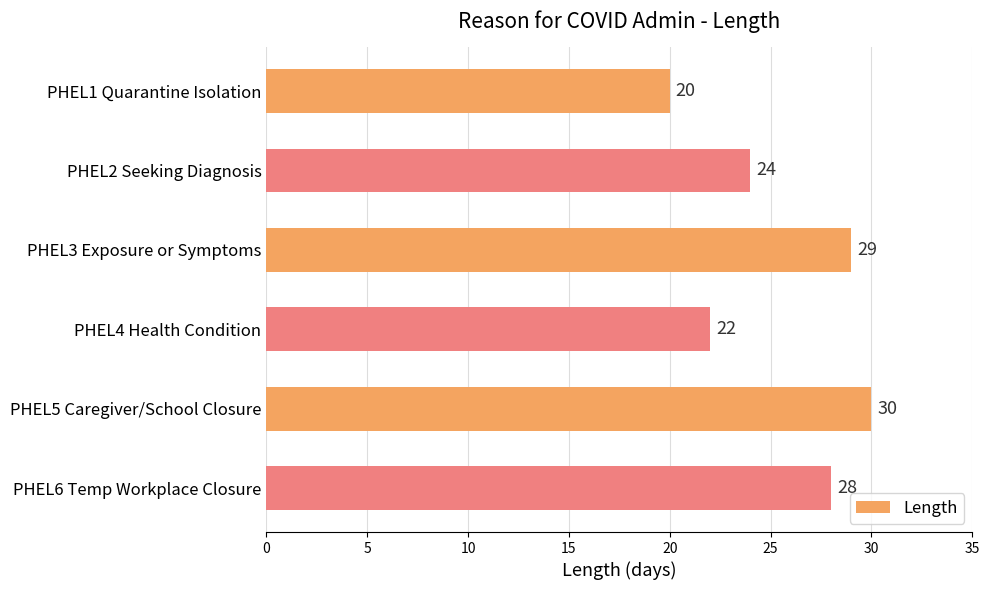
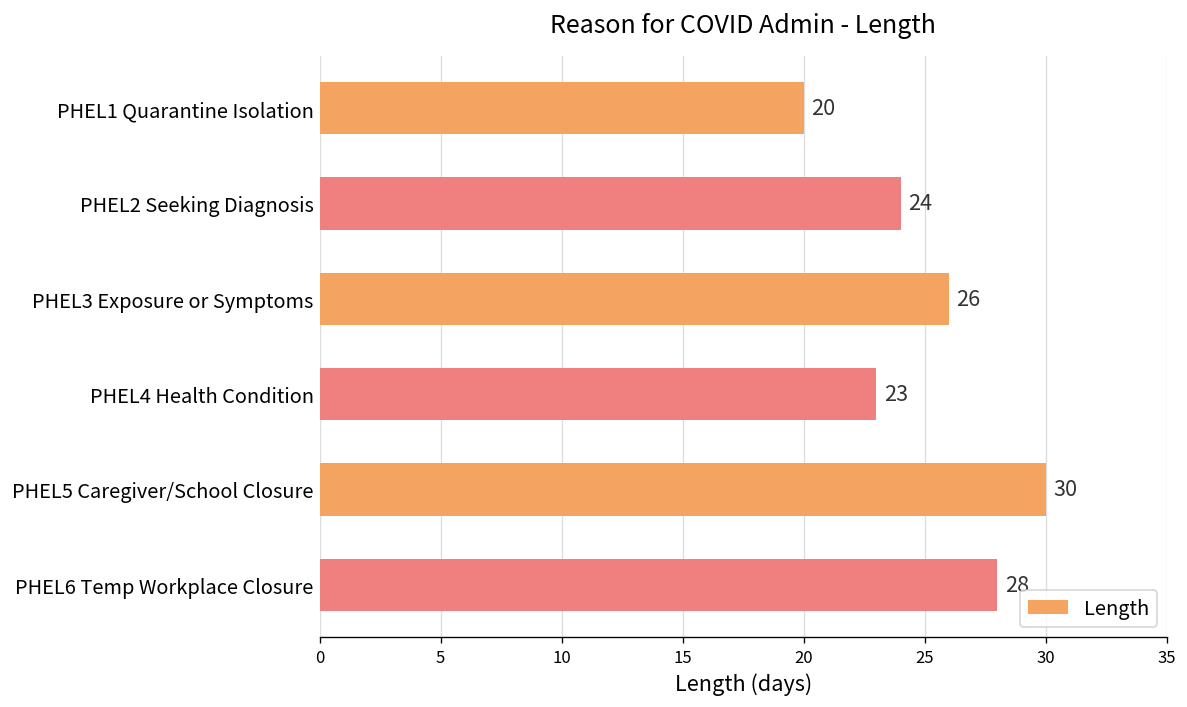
  {
    "PHEL1 Quarantine Isolation": 20,
    "PHEL2 Seeking Diagnosis": 24,
-   "PHEL3 Exposure or Symptoms": 29,
-   "PHEL4 Health Condition": 22,
+   "PHEL3 Exposure or Symptoms": 26,
+   "PHEL4 Health Condition": 23,
    "PHEL5 Caregiver/School Closure": 30
  }
